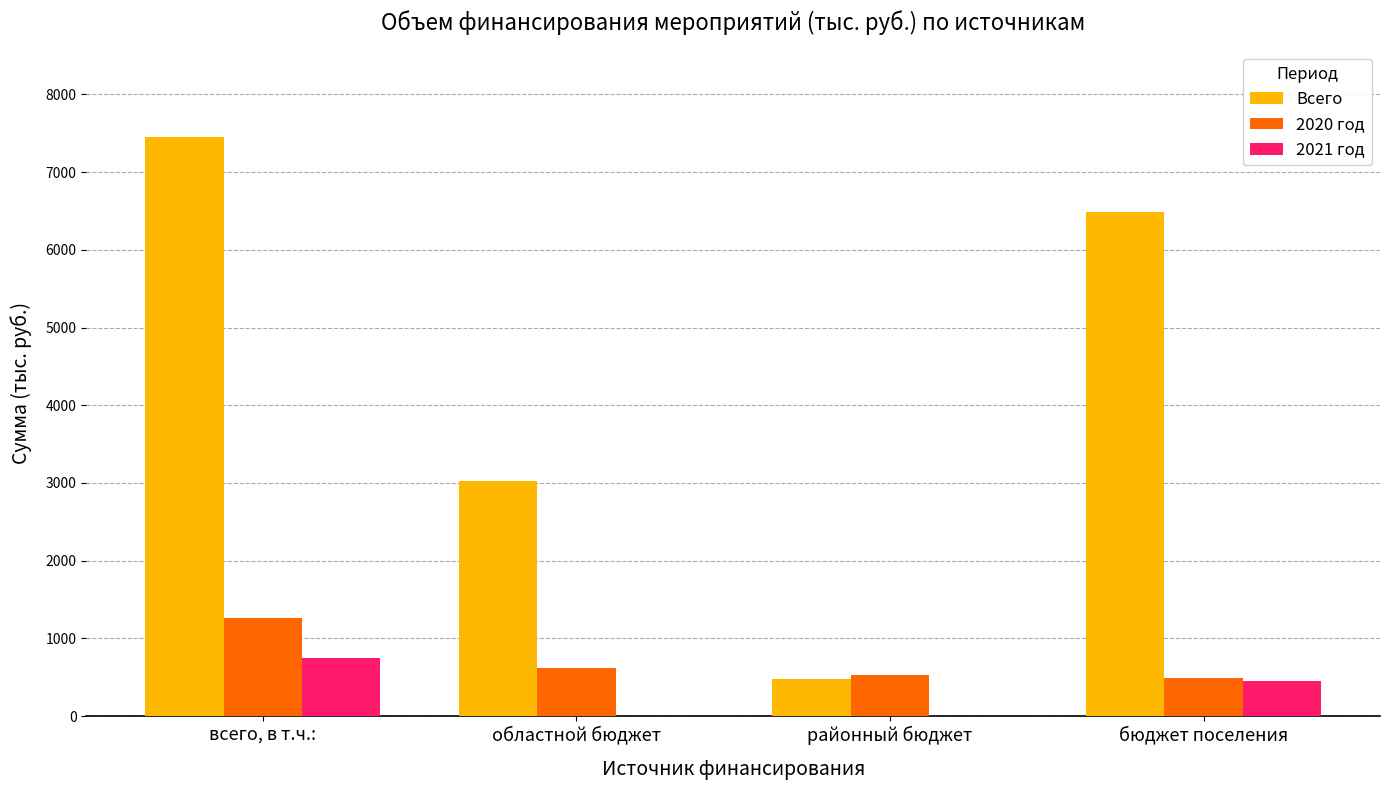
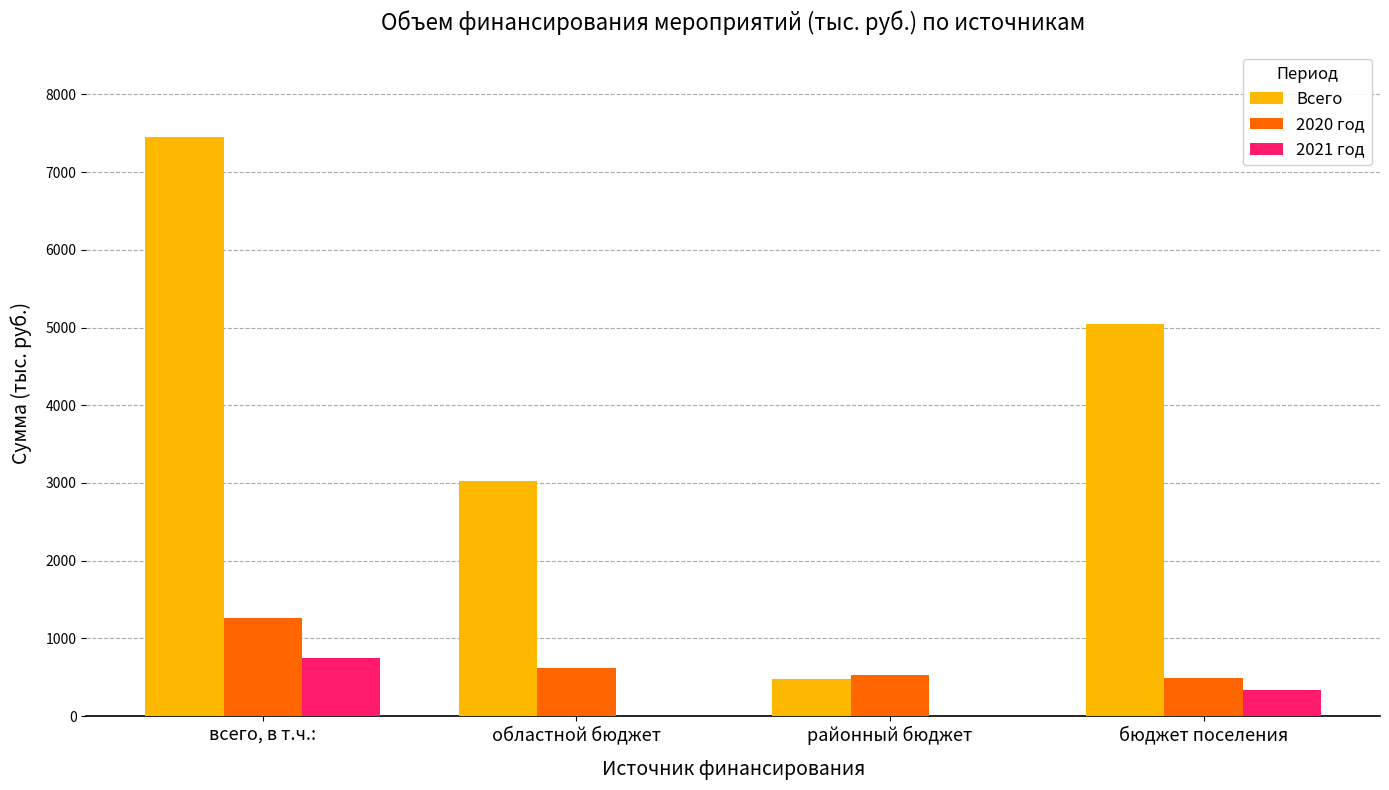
  {
    "Всего": {
      "всего, в т.ч.:": 7400,
      "областной бюджет": 3000,
      "районный бюджет": 500,
-     "бюджет поселения": 6500
+     "бюджет поселения": 5000
    },
    "2020 год": {
      "всего, в т.ч.:": 1300,
      "областной бюджет": 600,
      "районный бюджет": 500,
      "бюджет поселения": 500
    },
    "2021 год": {
      "всего, в т.ч.:": 700,
      "областной бюджет": 0,
      "районный бюджет": 0,
-     "бюджет поселения": 500
+     "бюджет поселения": 300
    }
  }
